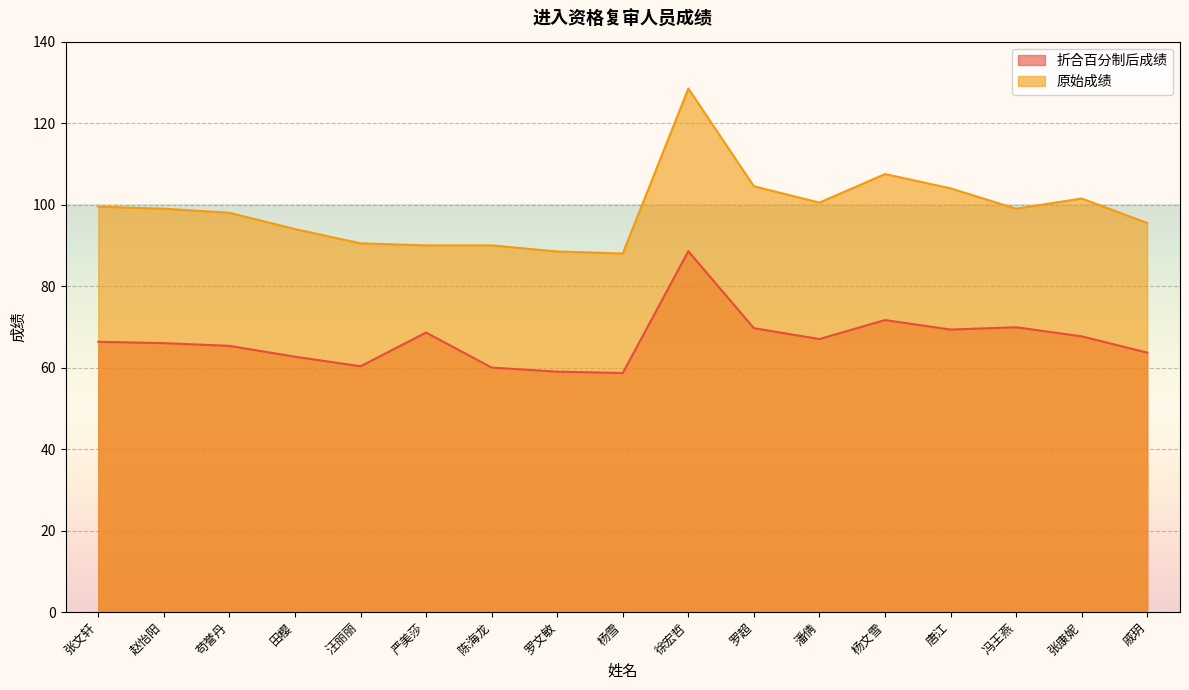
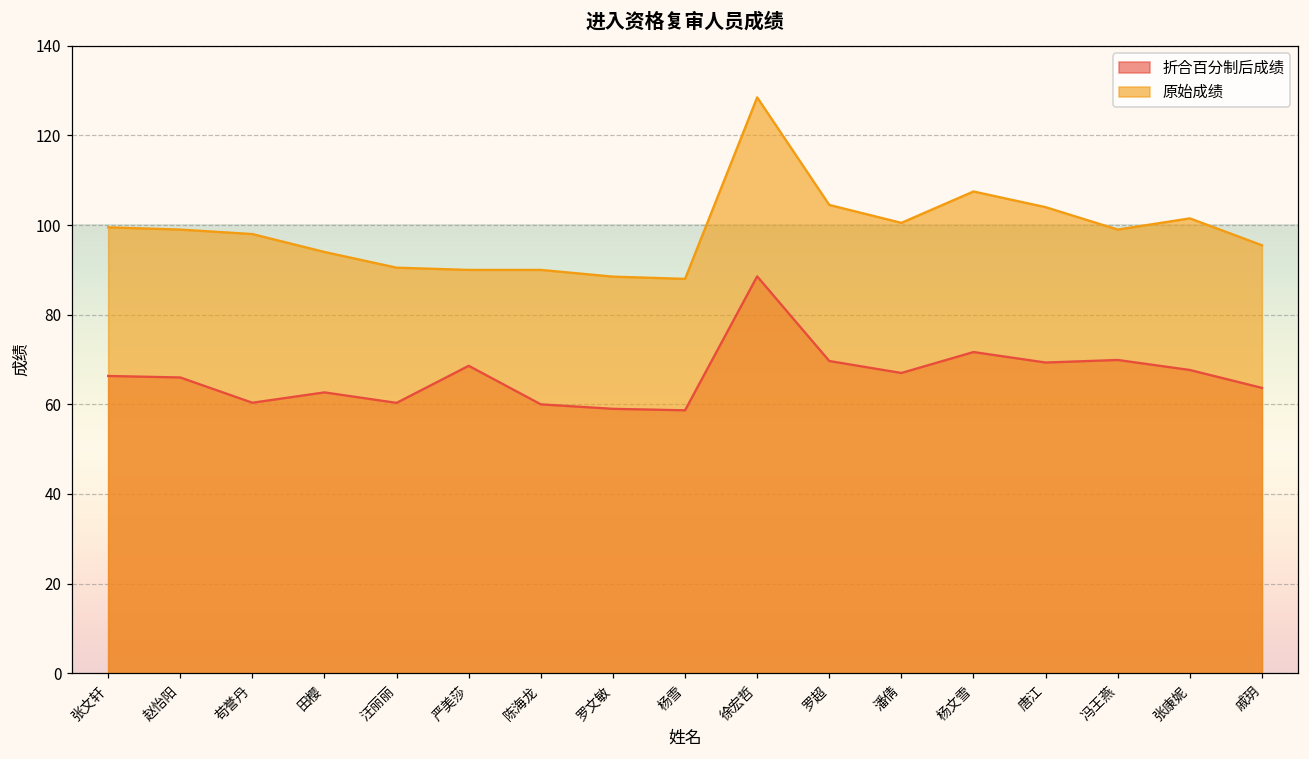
  {
    "折合百分制后成绩": {
      "张文轩": 66,
      "赵怡阳": 66,
-     "苟誉丹": 65,
+     "苟誉丹": 60,
      "田樱": 63,
      "汪丽丽": 60,
      "严美莎": 69,
      "陈海龙": 60,
      "罗文敏": 59,
      "杨雪": 59,
      "徐宏哲": 89,
      "罗超": 70,
      "潘倩": 67,
      "杨文雪": 72,
      "唐江": 69,
      "冯王燕": 70,
      "张康妮": 68,
      "戚玥": 64
    },
    "原始成绩": {
      "张文轩": 100,
      "赵怡阳": 99,
      "苟誉丹": 98,
      "田樱": 94,
      "汪丽丽": 91,
      "严美莎": 90,
      "陈海龙": 90,
      "罗文敏": 89,
      "杨雪": 88,
      "徐宏哲": 129,
      "罗超": 105,
      "潘倩": 101,
      "杨文雪": 108,
      "唐江": 104,
      "冯王燕": 99,
      "张康妮": 102,
      "戚玥": 96
    }
  }
